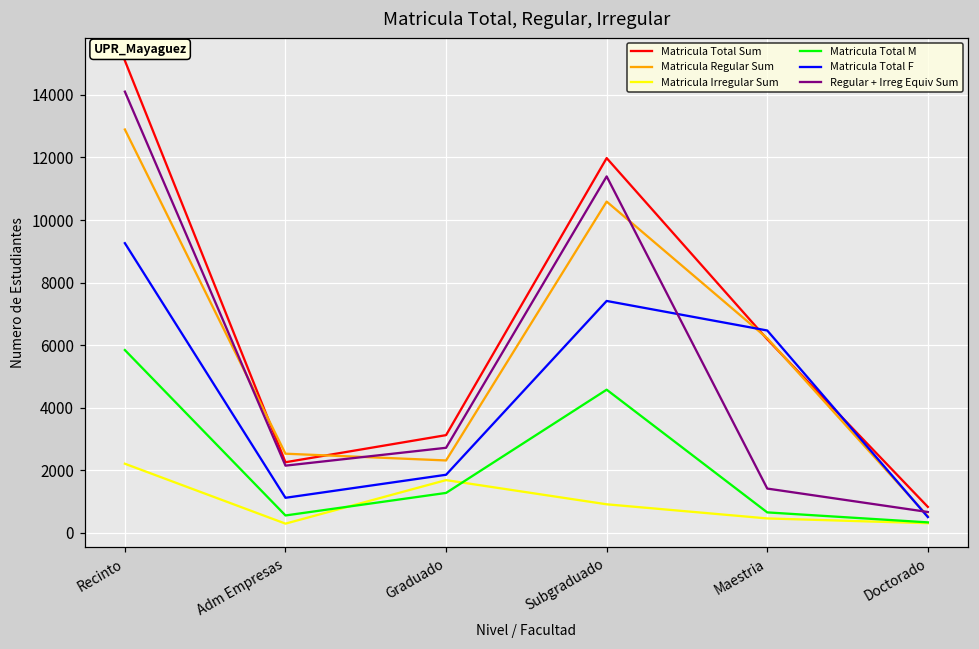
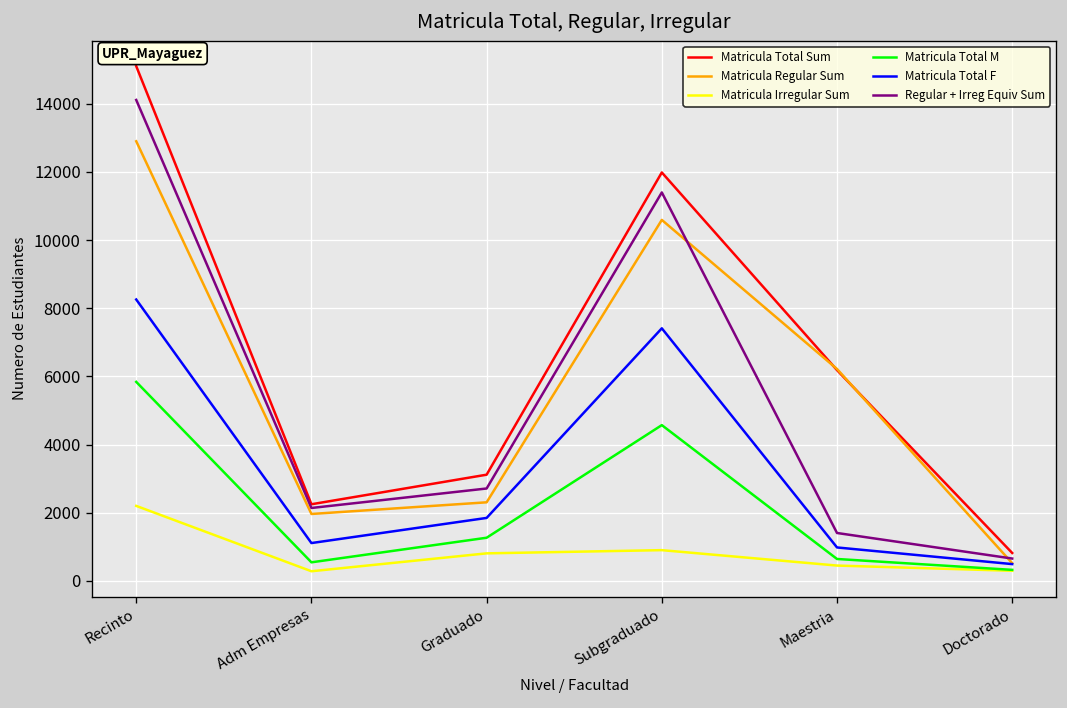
  {
    "Matricula Total Sum": {
      "Recinto": 15100,
      "Adm Empresas": 2300,
      "Graduado": 3100,
      "Subgraduado": 12000,
      "Doctorado": 800
    },
    "Matricula Regular Sum": {
      "Recinto": 12900,
-     "Adm Empresas": 2500,
+     "Adm Empresas": 2000,
      "Graduado": 2300,
      "Subgraduado": 10600
    },
    "Matricula Irregular Sum": {
      "Recinto": 2200,
      "Adm Empresas": 300,
-     "Graduado": 1700,
+     "Graduado": 800,
      "Subgraduado": 900,
      "Maestria": 500
    },
    "Matricula Total M": {
      "Recinto": 5800,
      "Adm Empresas": 500,
      "Graduado": 1300,
      "Subgraduado": 4600,
      "Maestria": 600
    },
    "Matricula Total F": {
-     "Recinto": 9300,
+     "Recinto": 8300,
      "Adm Empresas": 1100,
      "Graduado": 1800,
      "Subgraduado": 7400,
-     "Maestria": 6500
+     "Maestria": 1000
    },
    "Regular + Irreg Equiv Sum": {
      "Recinto": 14100,
      "Adm Empresas": 2100,
      "Graduado": 2700,
      "Subgraduado": 11400,
      "Maestria": 1400,
      "Doctorado": 700
    }
  }
